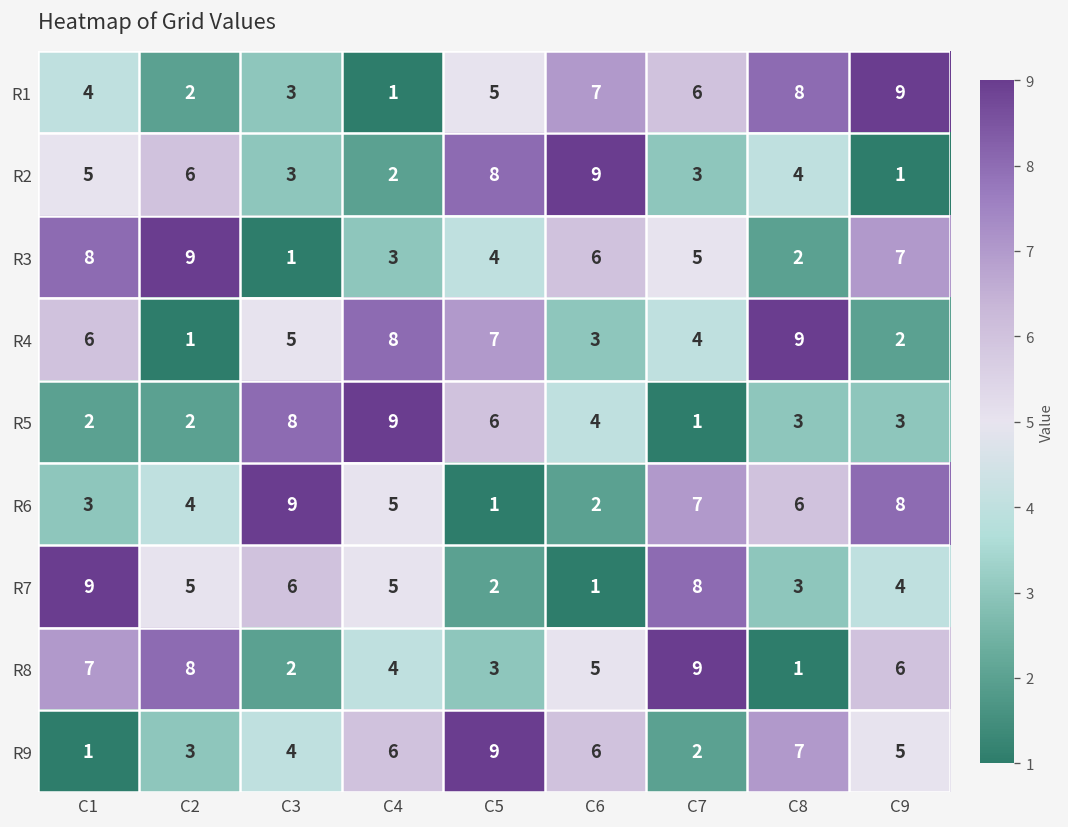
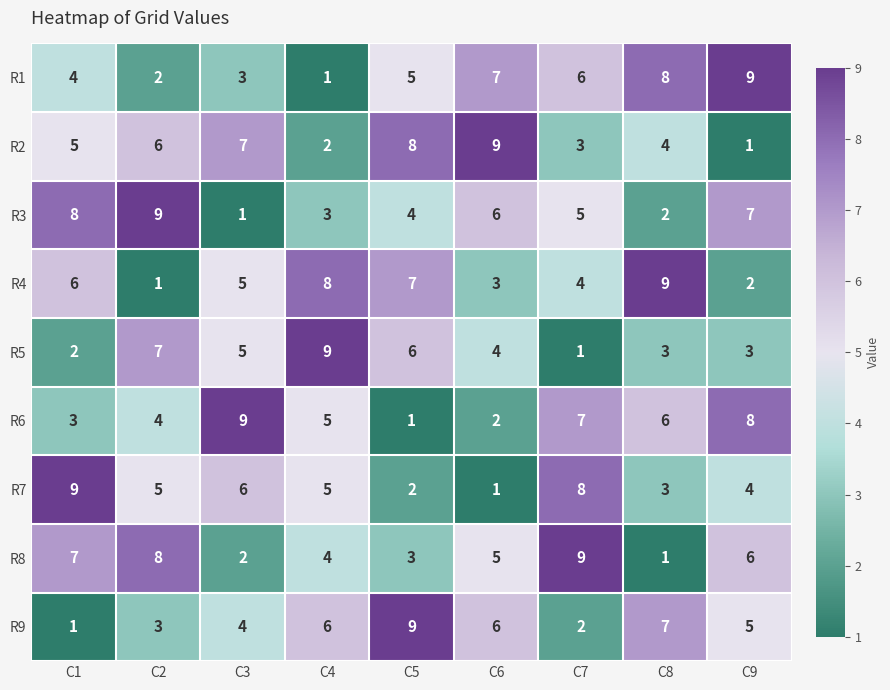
  {
    "R1": {
      "C1": 4,
      "C2": 2,
      "C3": 3,
      "C4": 1,
      "C5": 5,
      "C6": 7,
      "C7": 6,
      "C8": 8,
      "C9": 9
    },
    "R2": {
      "C1": 5,
      "C2": 6,
-     "C3": 3,
+     "C3": 7,
      "C4": 2,
      "C5": 8,
      "C6": 9,
      "C7": 3,
      "C8": 4,
      "C9": 1
    },
    "R3": {
      "C1": 8,
      "C2": 9,
      "C3": 1,
      "C4": 3,
      "C5": 4,
      "C6": 6,
      "C7": 5,
      "C8": 2,
      "C9": 7
    },
    "R4": {
      "C1": 6,
      "C2": 1,
      "C3": 5,
      "C4": 8,
      "C5": 7,
      "C6": 3,
      "C7": 4,
      "C8": 9,
      "C9": 2
    },
    "R5": {
      "C1": 2,
-     "C2": 2,
-     "C3": 8,
+     "C2": 7,
+     "C3": 5,
      "C4": 9,
      "C5": 6,
      "C6": 4,
      "C7": 1,
      "C8": 3,
      "C9": 3
    },
    "R6": {
      "C1": 3,
      "C2": 4,
      "C3": 9,
      "C4": 5,
      "C5": 1,
      "C6": 2,
      "C7": 7,
      "C8": 6,
      "C9": 8
    },
    "R7": {
      "C1": 9,
      "C2": 5,
      "C3": 6,
      "C4": 5,
      "C5": 2,
      "C6": 1,
      "C7": 8,
      "C8": 3,
      "C9": 4
    },
    "R8": {
      "C1": 7,
      "C2": 8,
      "C3": 2,
      "C4": 4,
      "C5": 3,
      "C6": 5,
      "C7": 9,
      "C8": 1,
      "C9": 6
    },
    "R9": {
      "C1": 1,
      "C2": 3,
      "C3": 4,
      "C4": 6,
      "C5": 9,
      "C6": 6,
      "C7": 2,
      "C8": 7,
      "C9": 5
    }
  }
